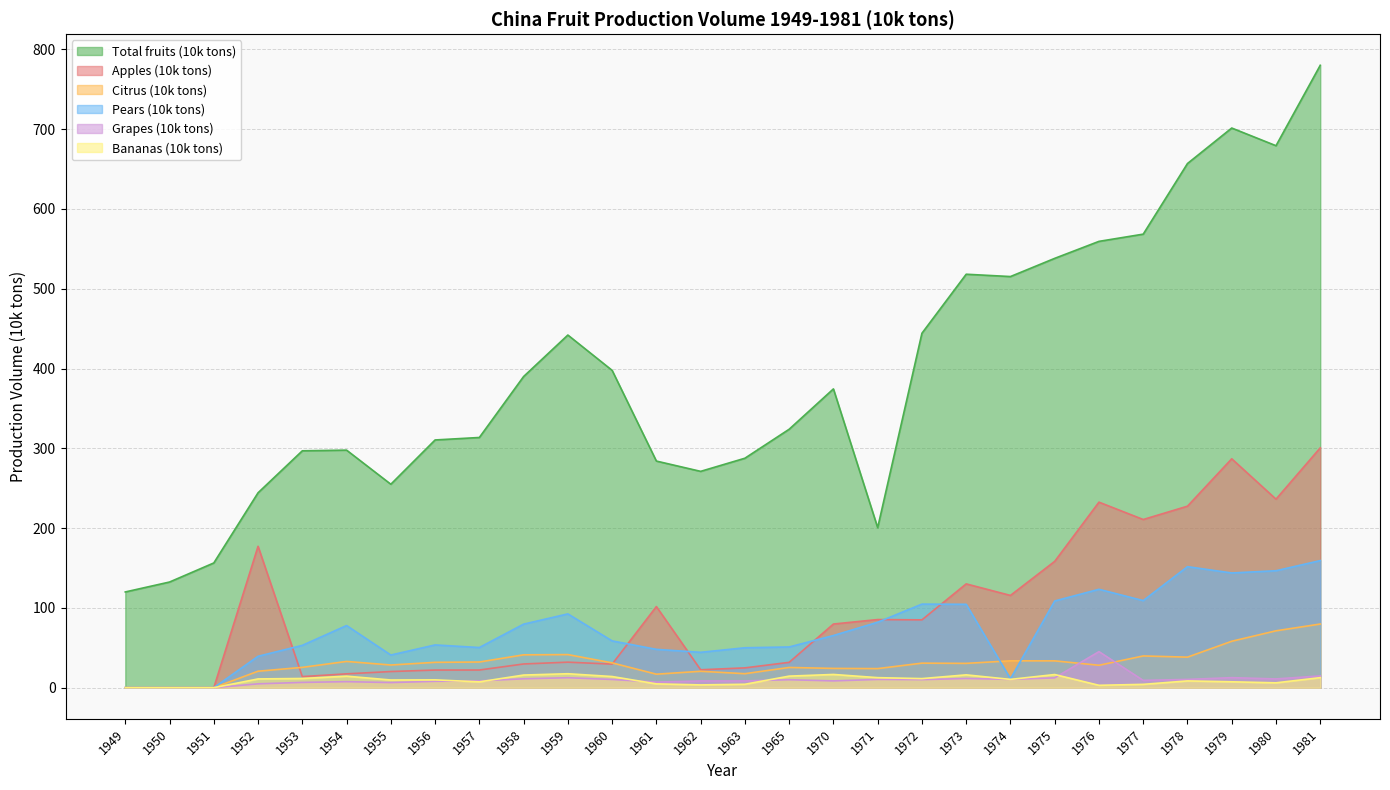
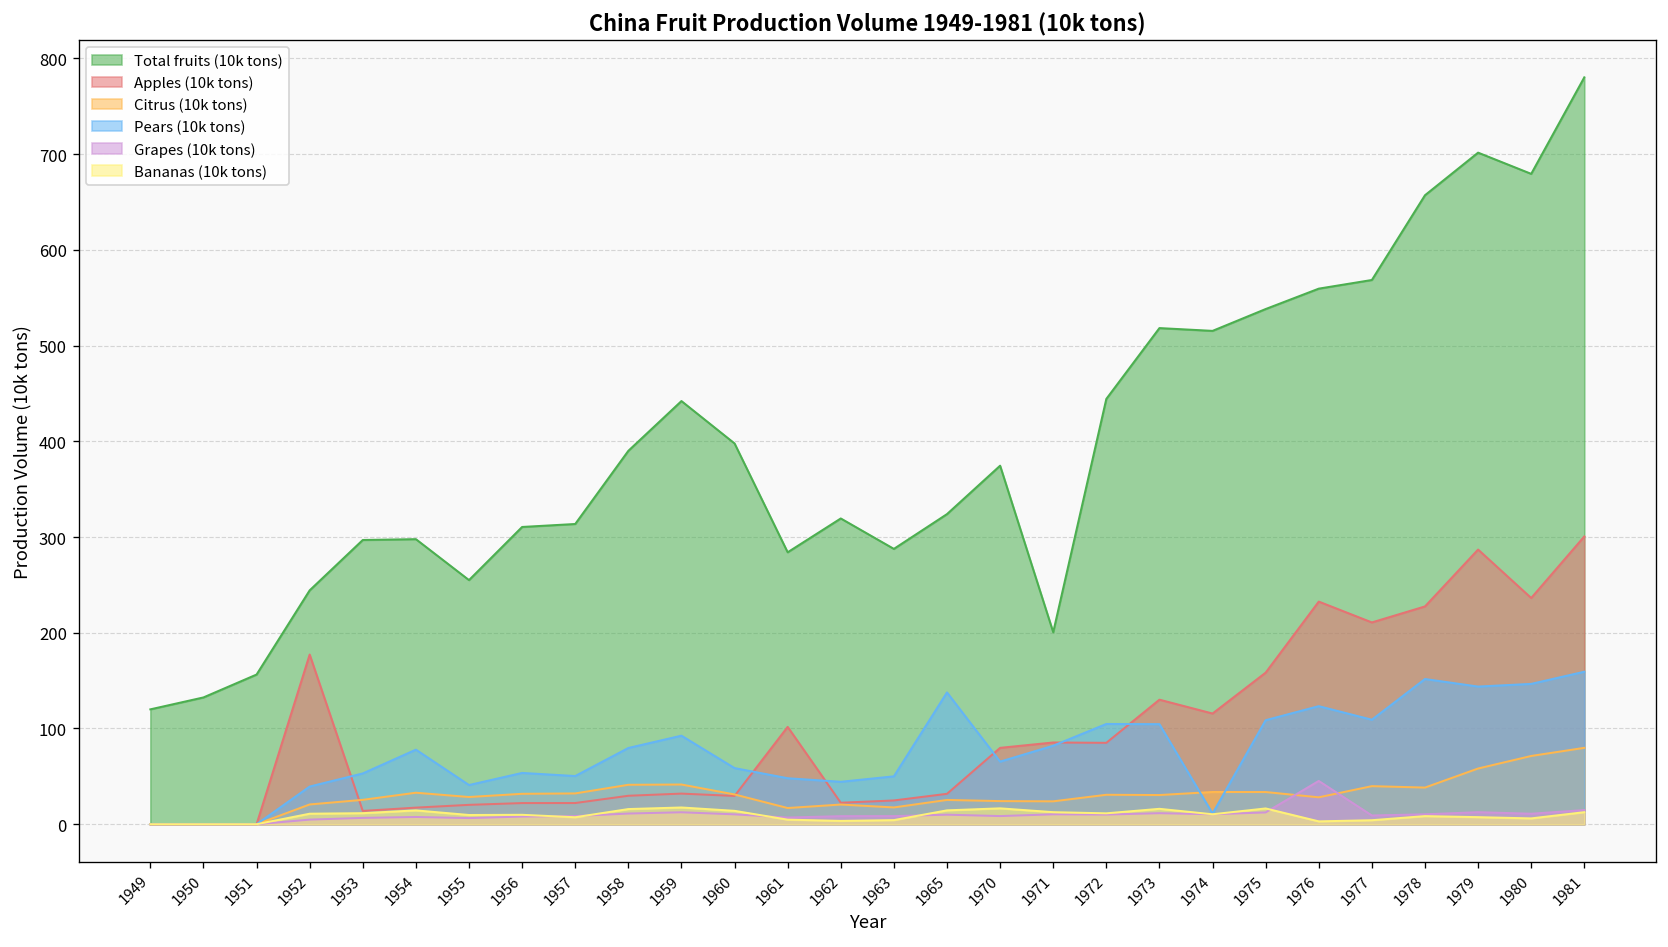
  {
    "Total fruits (10k tons)": {
      "1949": 120,
      "1950": 130,
      "1951": 160,
      "1952": 240,
      "1953": 300,
      "1954": 300,
      "1955": 260,
      "1956": 310,
      "1957": 310,
      "1958": 390,
      "1959": 440,
      "1960": 400,
      "1961": 280,
-     "1962": 270,
+     "1962": 320,
      "1963": 290,
      "1965": 320,
      "1970": 370,
      "1971": 200,
      "1972": 440,
      "1973": 520,
      "1974": 520,
      "1975": 540,
      "1976": 560,
      "1977": 570,
      "1978": 660,
      "1979": 700,
      "1980": 680,
      "1981": 780
    },
    "Apples (10k tons)": {
      "1952": 180,
      "1955": 20,
      "1956": 20,
      "1957": 20,
      "1958": 30,
      "1959": 30,
      "1961": 100,
      "1963": 20,
      "1965": 30,
      "1970": 80,
      "1971": 90,
      "1972": 90,
      "1973": 130,
      "1974": 120,
      "1975": 160,
      "1976": 230,
      "1977": 210,
      "1978": 230,
      "1979": 290,
      "1980": 240,
      "1981": 300
    },
    "Pears (10k tons)": {
      "1952": 40,
      "1953": 50,
      "1954": 80,
      "1955": 40,
      "1956": 50,
      "1957": 50,
      "1958": 80,
      "1959": 90,
      "1960": 60,
      "1961": 50,
      "1962": 40,
      "1963": 50,
-     "1965": 50,
+     "1965": 140,
      "1970": 70,
      "1971": 80,
      "1972": 100,
      "1973": 100,
      "1975": 110,
      "1976": 120,
      "1977": 110,
      "1978": 150,
      "1979": 140,
      "1980": 150,
      "1981": 160
    },
    "Grapes (10k tons)": {
      "1952": 0,
      "1953": 10,
      "1954": 10,
      "1955": 10,
      "1958": 10,
      "1959": 10,
      "1960": 10,
      "1962": 10,
      "1963": 10,
      "1965": 10,
      "1970": 10,
      "1973": 10,
      "1975": 10,
      "1976": 50,
      "1977": 10,
      "1979": 10,
      "1980": 10
    }
  }
